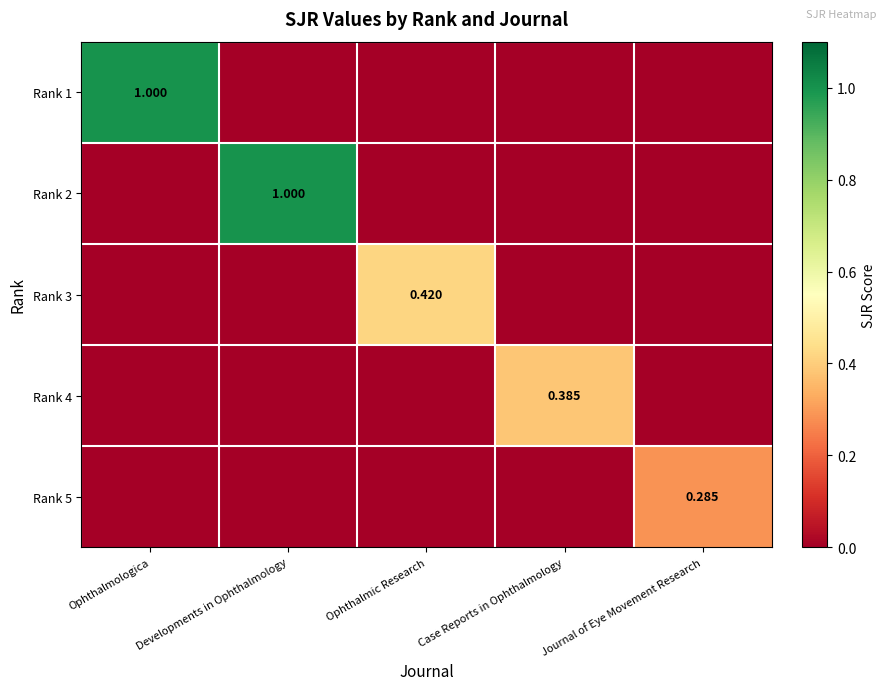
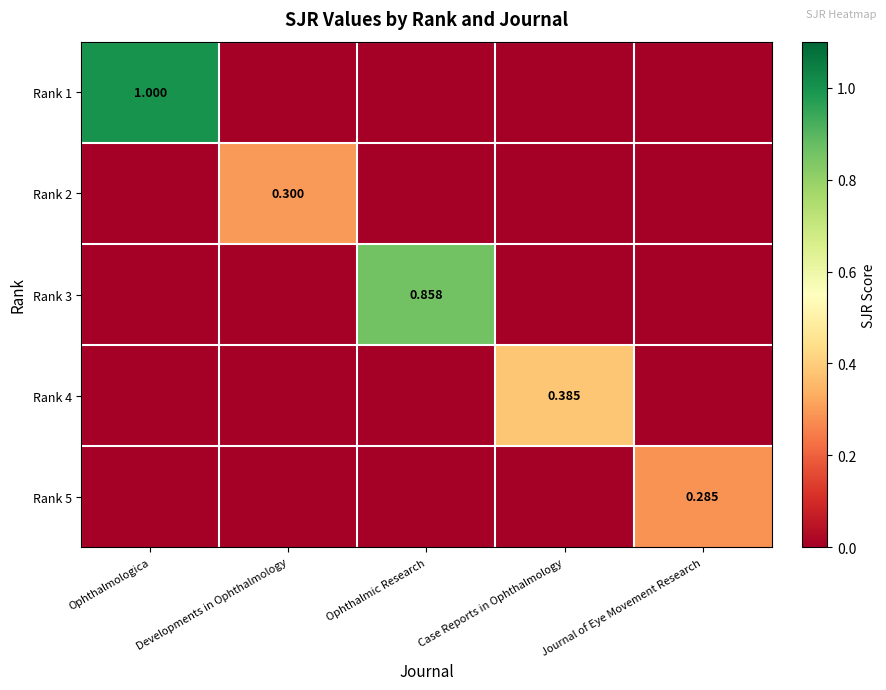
  {
    "Rank 1": {
      "Ophthalmologica": 1.000
    },
    "Rank 2": {
-     "Developments in Ophthalmology": 1.000
+     "Developments in Ophthalmology": 0.300
    },
    "Rank 3": {
-     "Ophthalmic Research": 0.420
+     "Ophthalmic Research": 0.858
    },
    "Rank 4": {
      "Case Reports in Ophthalmology": 0.385
    },
    "Rank 5": {
      "Journal of Eye Movement Research": 0.285
    }
  }
